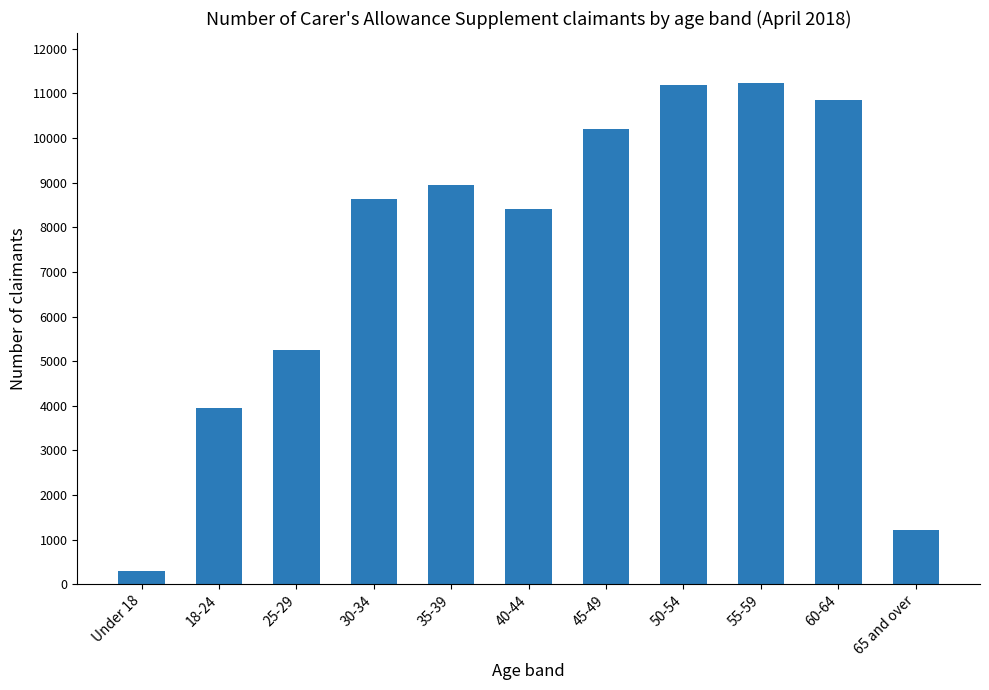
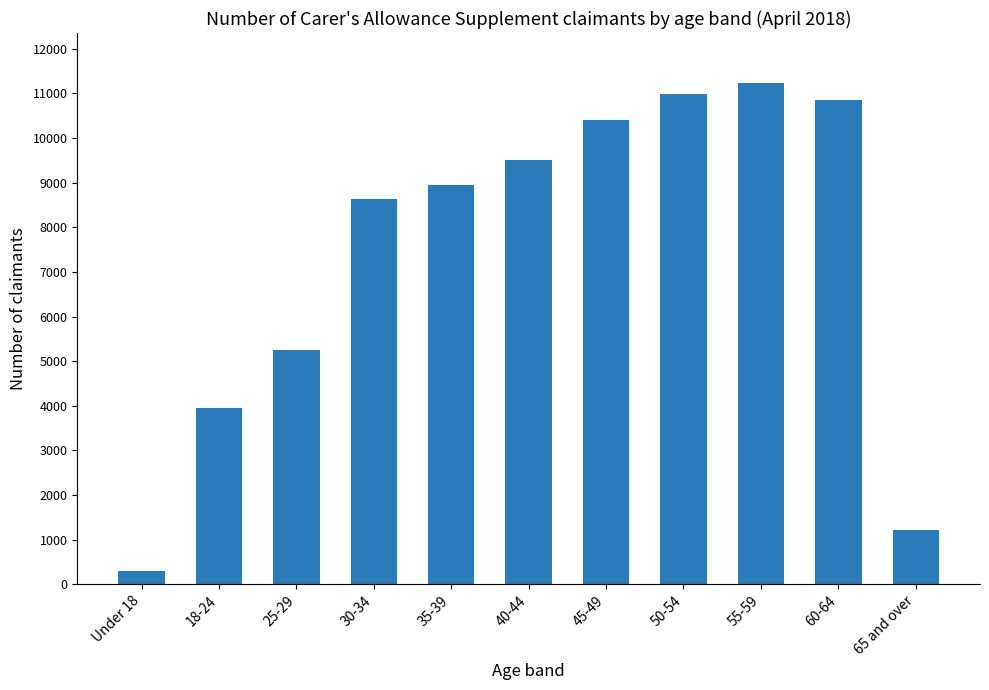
  {
    "Under 18": 300,
    "18-24": 4000,
    "25-29": 5200,
    "30-34": 8600,
    "35-39": 9000,
-   "40-44": 8400,
-   "45-49": 10200,
-   "50-54": 11200,
+   "40-44": 9500,
+   "45-49": 10400,
+   "50-54": 11000,
    "55-59": 11200,
    "60-64": 10800,
    "65 and over": 1200
  }
